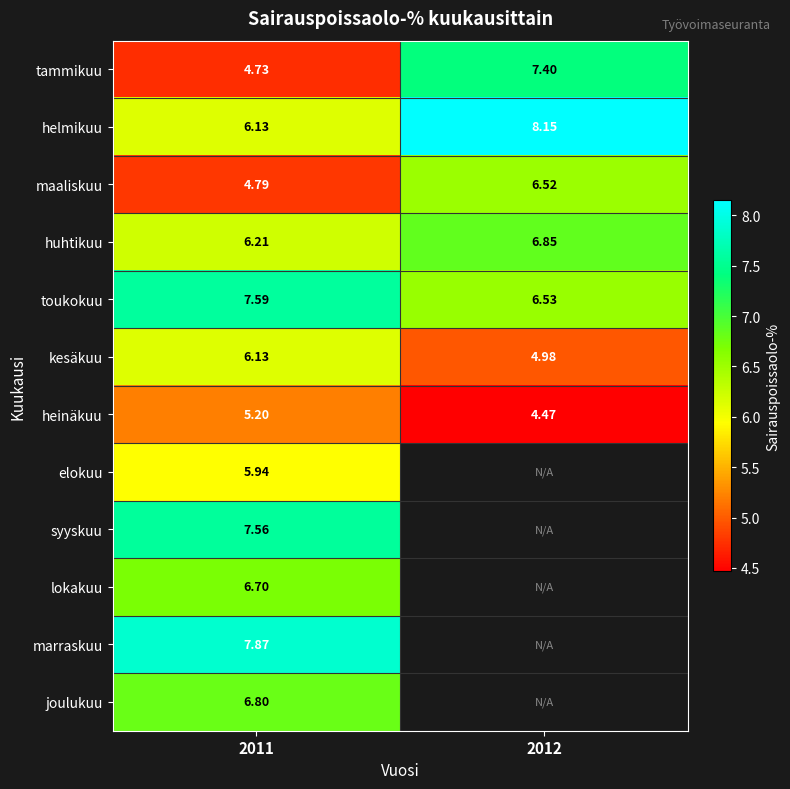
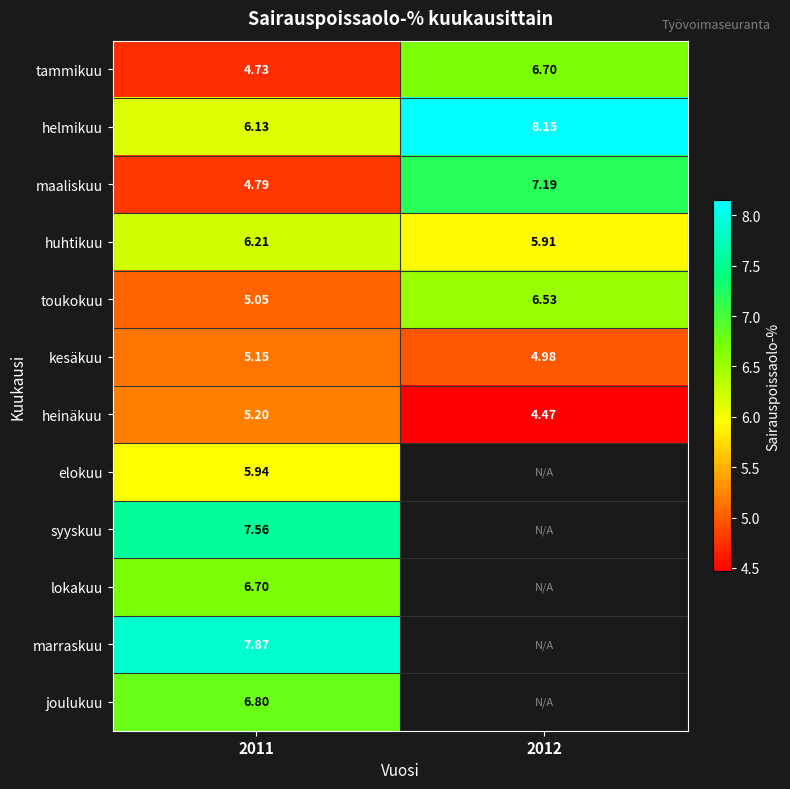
  {
    "tammikuu": {
      "2011": 4.73,
-     "2012": 7.40
+     "2012": 6.70
    },
    "helmikuu": {
      "2011": 6.13,
      "2012": 8.15
    },
    "maaliskuu": {
      "2011": 4.79,
-     "2012": 6.52
+     "2012": 7.19
    },
    "huhtikuu": {
      "2011": 6.21,
-     "2012": 6.85
+     "2012": 5.91
    },
    "toukokuu": {
-     "2011": 7.59,
+     "2011": 5.05,
      "2012": 6.53
    },
    "kesäkuu": {
-     "2011": 6.13,
+     "2011": 5.15,
      "2012": 4.98
    },
    "heinäkuu": {
      "2011": 5.20,
      "2012": 4.47
    },
    "elokuu": {
      "2011": 5.94
    },
    "syyskuu": {
      "2011": 7.56
    },
    "lokakuu": {
      "2011": 6.70
    },
    "marraskuu": {
      "2011": 7.87
    },
    "joulukuu": {
      "2011": 6.80
    }
  }
